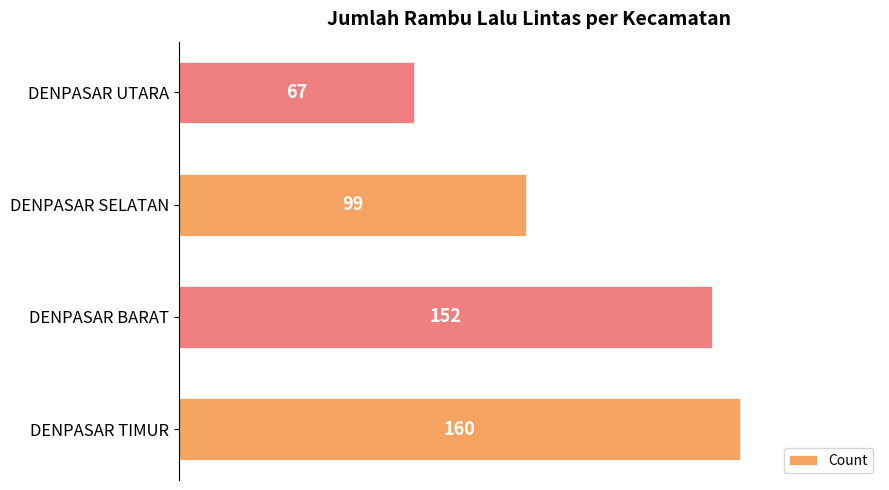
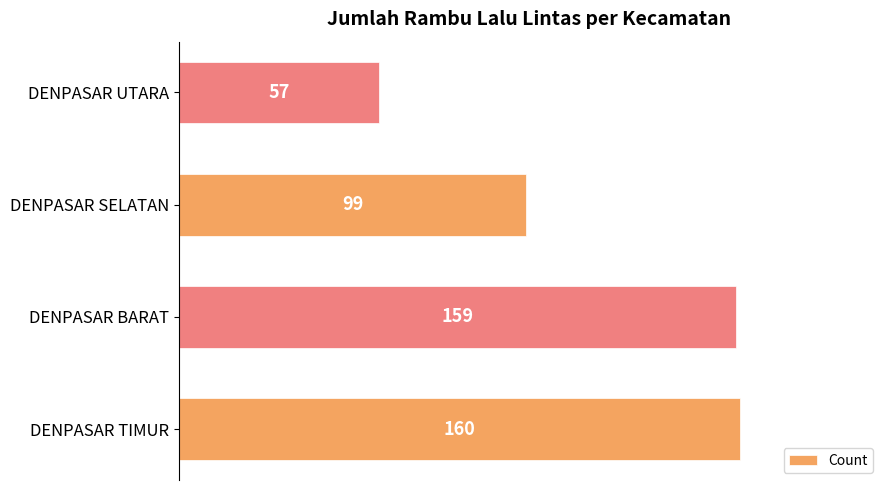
  {
-   "DENPASAR UTARA": 67,
+   "DENPASAR UTARA": 57,
    "DENPASAR SELATAN": 99,
-   "DENPASAR BARAT": 152,
+   "DENPASAR BARAT": 159,
    "DENPASAR TIMUR": 160
  }
